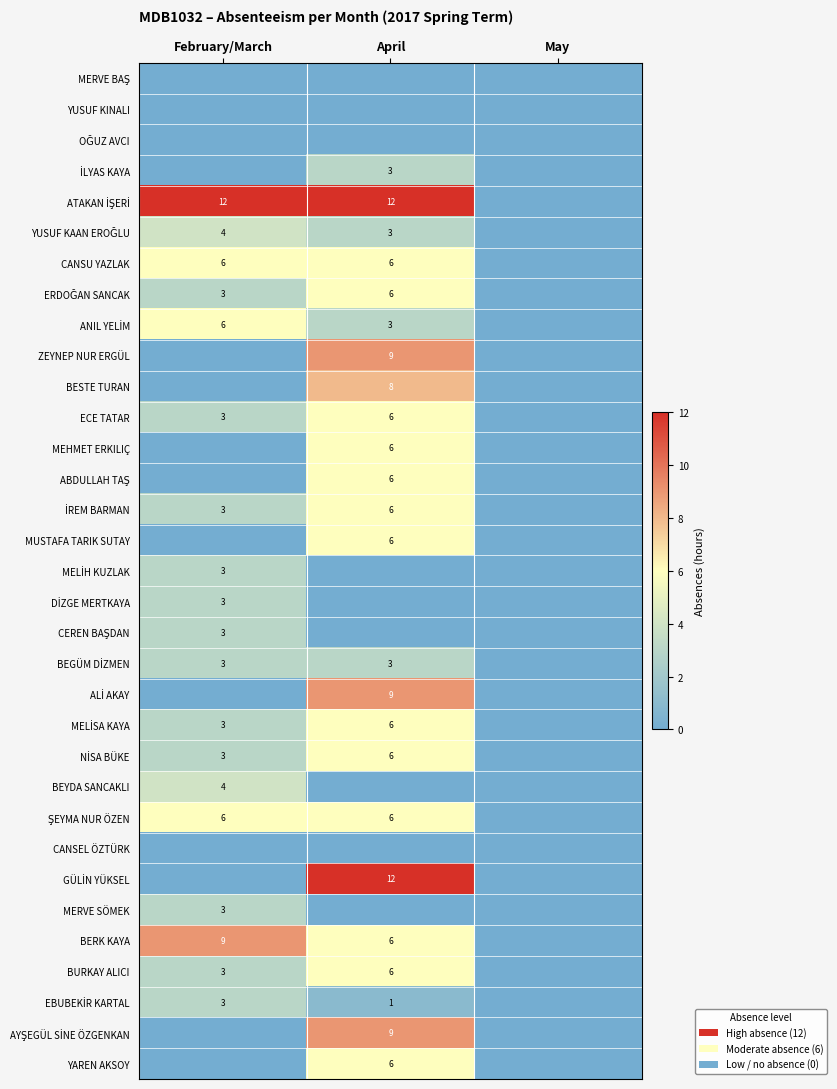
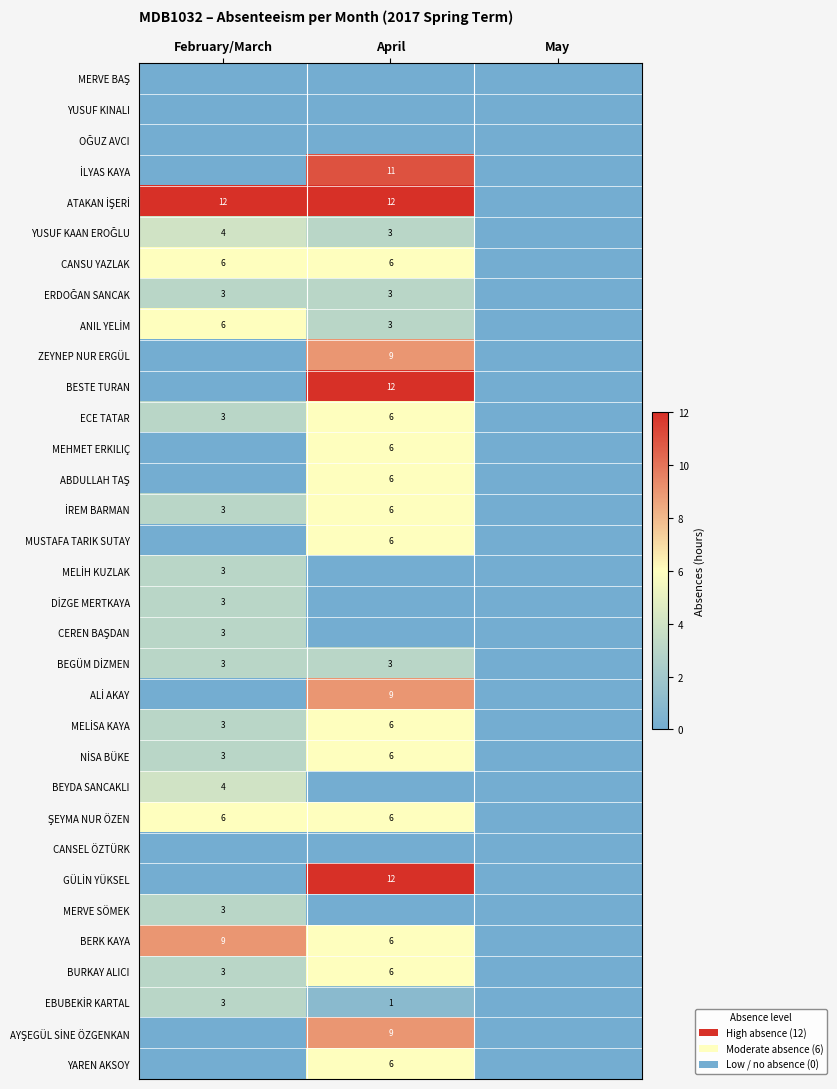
  {
    "İLYAS KAYA": {
-     "April": 3
+     "April": 11
    },
    "ATAKAN İŞERİ": {
      "February/March": 12,
      "April": 12
    },
    "YUSUF KAAN EROĞLU": {
      "February/March": 4,
      "April": 3
    },
    "CANSU YAZLAK": {
      "February/March": 6,
      "April": 6
    },
    "ERDOĞAN SANCAK": {
      "February/March": 3,
-     "April": 6
+     "April": 3
    },
    "ANIL YELİM": {
      "February/March": 6,
      "April": 3
    },
    "ZEYNEP NUR ERGÜL": {
      "April": 9
    },
    "BESTE TURAN": {
-     "April": 8
+     "April": 12
    },
    "ECE TATAR": {
      "February/March": 3,
      "April": 6
    },
    "MEHMET ERKILIÇ": {
      "April": 6
    },
    "ABDULLAH TAŞ": {
      "April": 6
    },
    "İREM BARMAN": {
      "February/March": 3,
      "April": 6
    },
    "MUSTAFA TARIK SUTAY": {
      "April": 6
    },
    "MELİH KUZLAK": {
      "February/March": 3
    },
    "DİZGE MERTKAYA": {
      "February/March": 3
    },
    "CEREN BAŞDAN": {
      "February/March": 3
    },
    "BEGÜM DİZMEN": {
      "February/March": 3,
      "April": 3
    },
    "ALİ AKAY": {
      "April": 9
    },
    "MELİSA KAYA": {
      "February/March": 3,
      "April": 6
    },
    "NİSA BÜKE": {
      "February/March": 3,
      "April": 6
    },
    "BEYDA SANCAKLI": {
      "February/March": 4
    },
    "ŞEYMA NUR ÖZEN": {
      "February/March": 6,
      "April": 6
    },
    "GÜLİN YÜKSEL": {
      "April": 12
    },
    "MERVE SÖMEK": {
      "February/March": 3
    },
    "BERK KAYA": {
      "February/March": 9,
      "April": 6
    },
    "BURKAY ALICI": {
      "February/March": 3,
      "April": 6
    },
    "EBUBEKİR KARTAL": {
      "February/March": 3,
      "April": 1
    },
    "AYŞEGÜL SİNE ÖZGENKAN": {
      "April": 9
    },
    "YAREN AKSOY": {
      "April": 6
    }
  }
